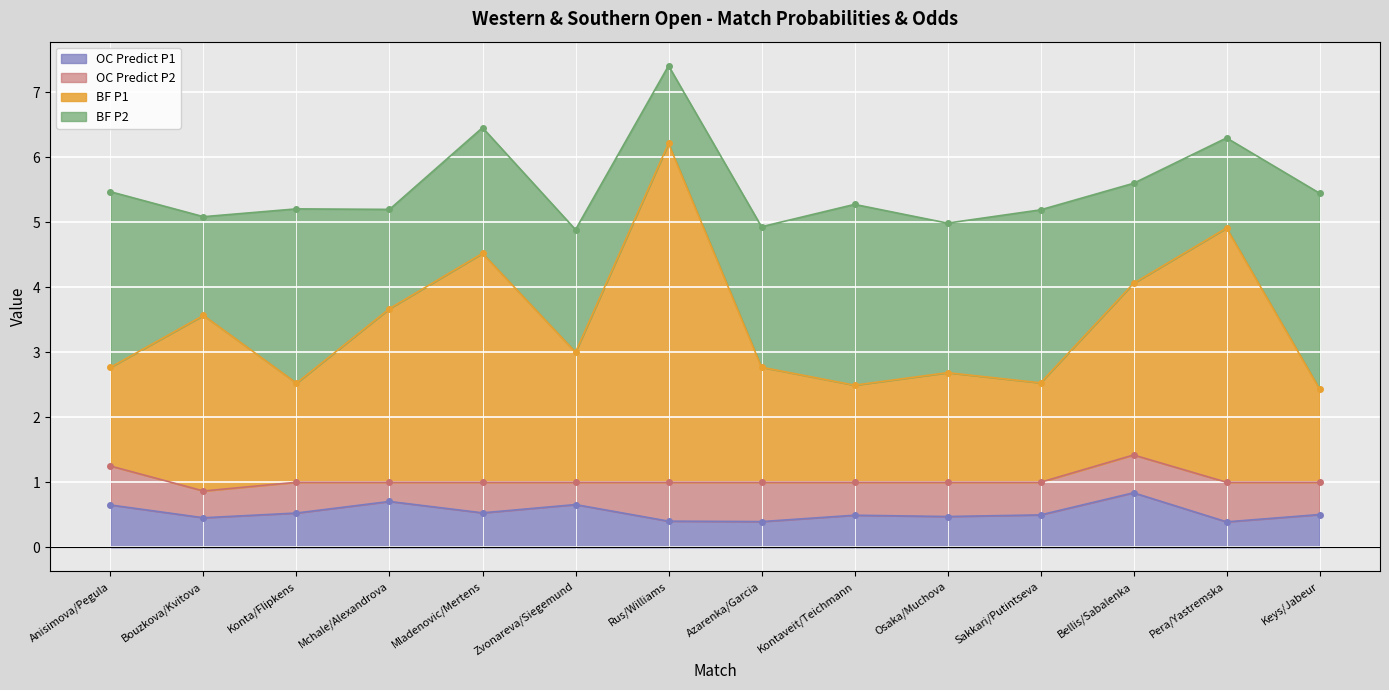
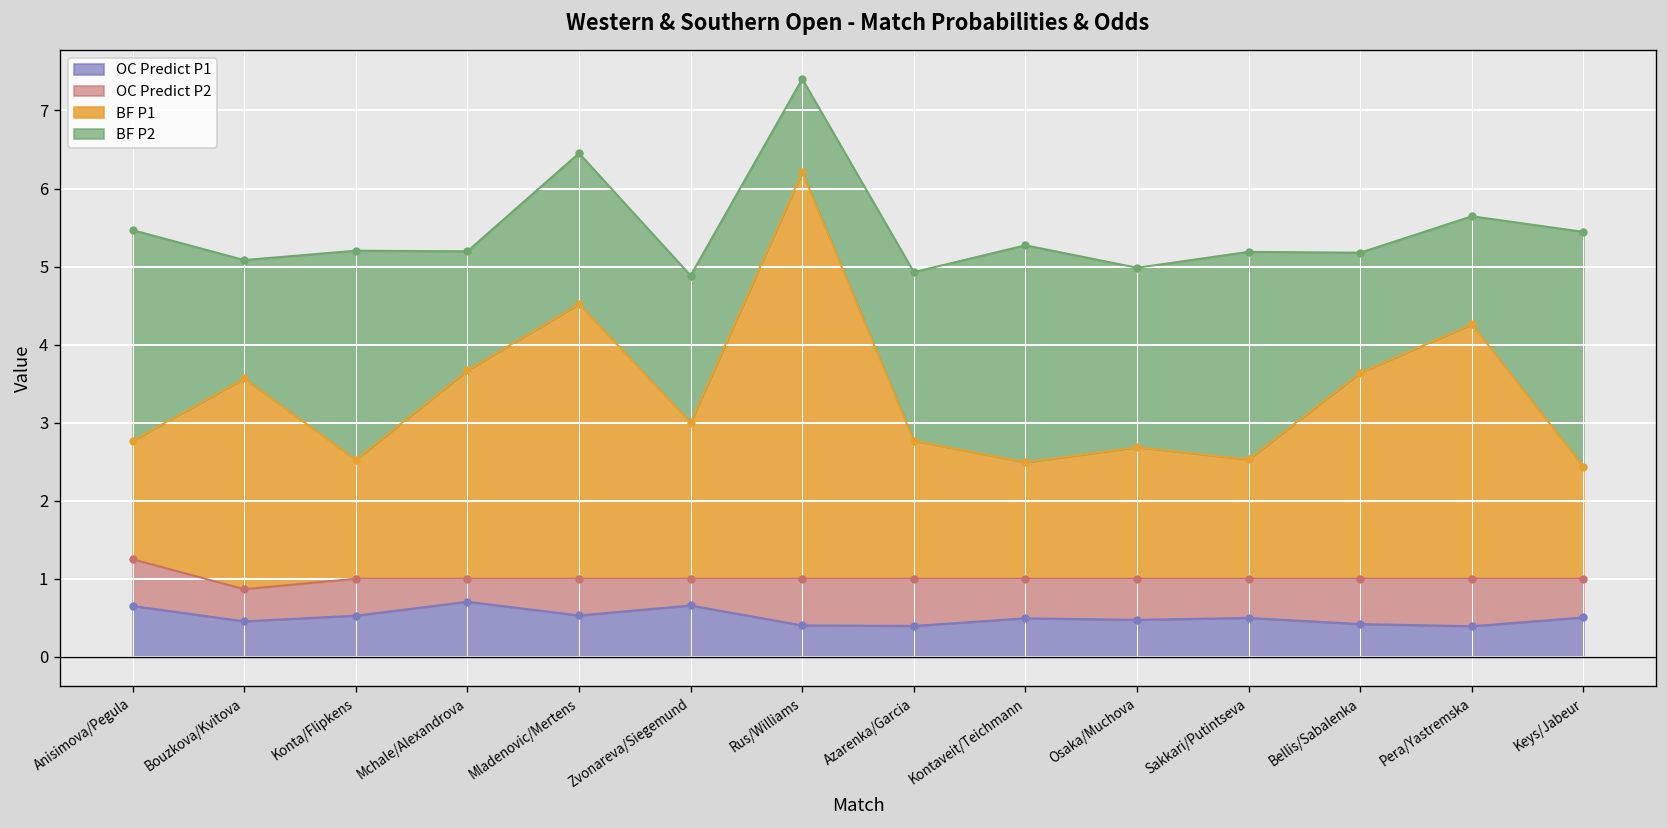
  {
    "OC Predict P1": {
      "Anisimova/Pegula": 0.7,
      "Bouzkova/Kvitova": 0.5,
      "Konta/Flipkens": 0.5,
      "Mchale/Alexandrova": 0.7,
      "Mladenovic/Mertens": 0.5,
      "Zvonareva/Siegemund": 0.7,
      "Rus/Williams": 0.4,
      "Azarenka/Garcia": 0.4,
      "Kontaveit/Teichmann": 0.5,
      "Osaka/Muchova": 0.5,
      "Sakkari/Putintseva": 0.5,
-     "Bellis/Sabalenka": 0.8,
+     "Bellis/Sabalenka": 0.4,
      "Pera/Yastremska": 0.4,
      "Keys/Jabeur": 0.5
    },
    "OC Predict P2": {
      "Bellis/Sabalenka": 0.6
    },
    "BF P1": {
      "Bellis/Sabalenka": 2.6,
-     "Pera/Yastremska": 4.9
+     "Pera/Yastremska": 4.3
    },
    "BF P2": {
      "Bellis/Sabalenka": 1.5,
      "Pera/Yastremska": 1.4
    }
  }
